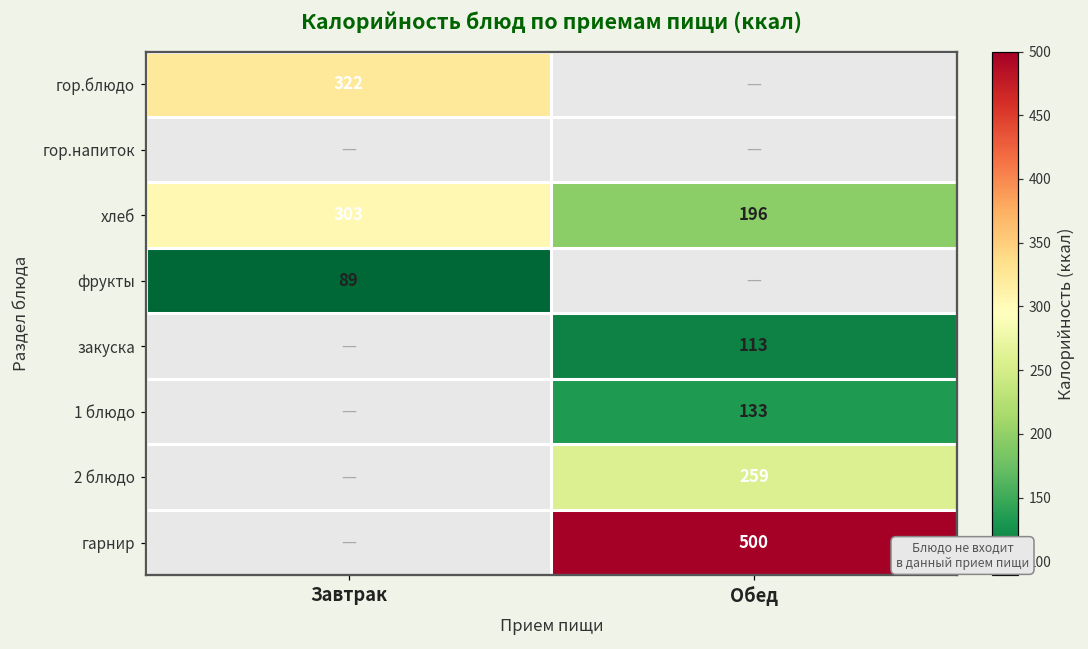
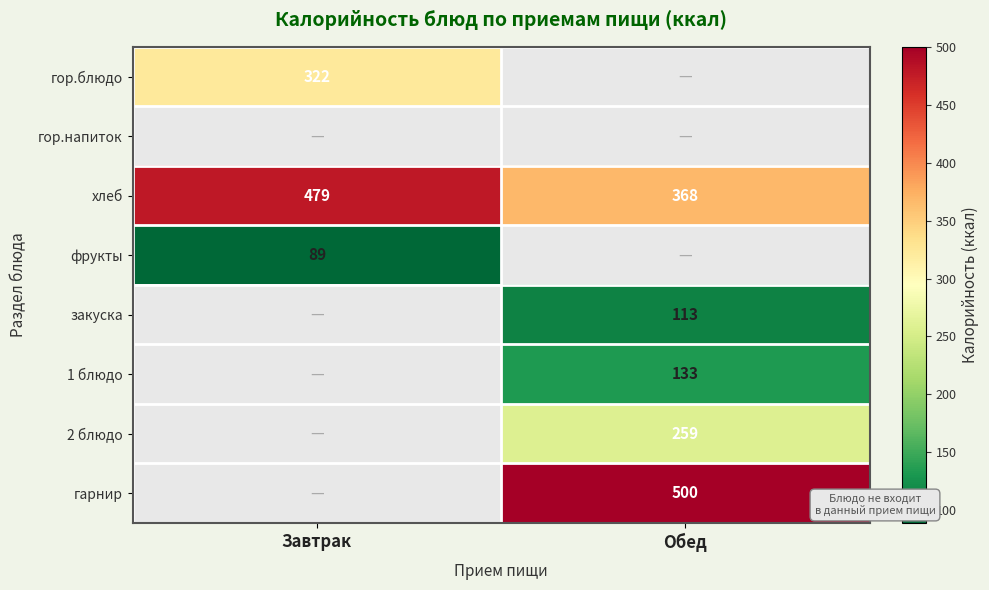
  {
    "гор.блюдо": {
      "Завтрак": 322
    },
    "хлеб": {
-     "Завтрак": 303,
-     "Обед": 196
+     "Завтрак": 479,
+     "Обед": 368
    },
    "фрукты": {
      "Завтрак": 89
    },
    "закуска": {
      "Обед": 113
    },
    "1 блюдо": {
      "Обед": 133
    },
    "2 блюдо": {
      "Обед": 259
    },
    "гарнир": {
      "Обед": 500
    }
  }
